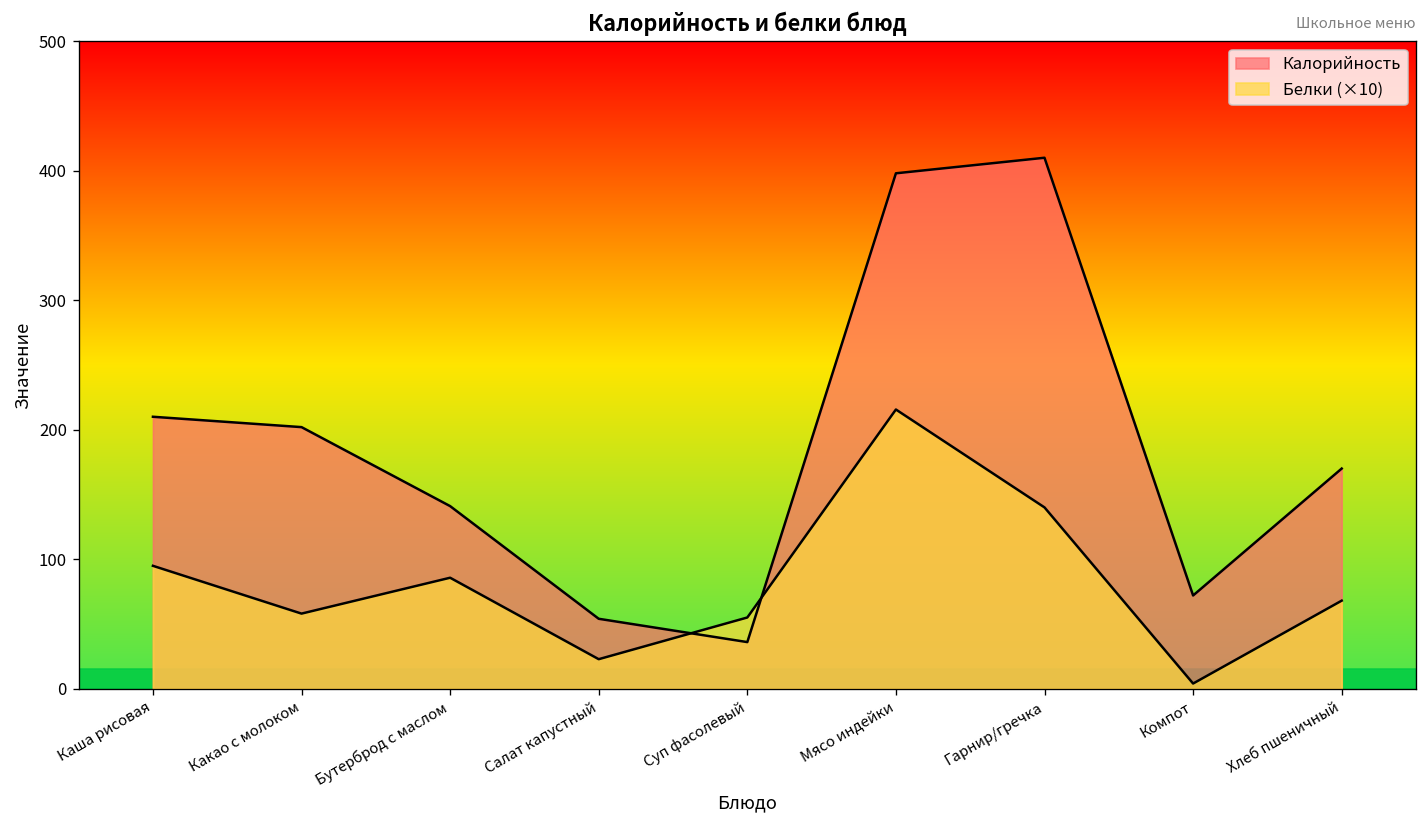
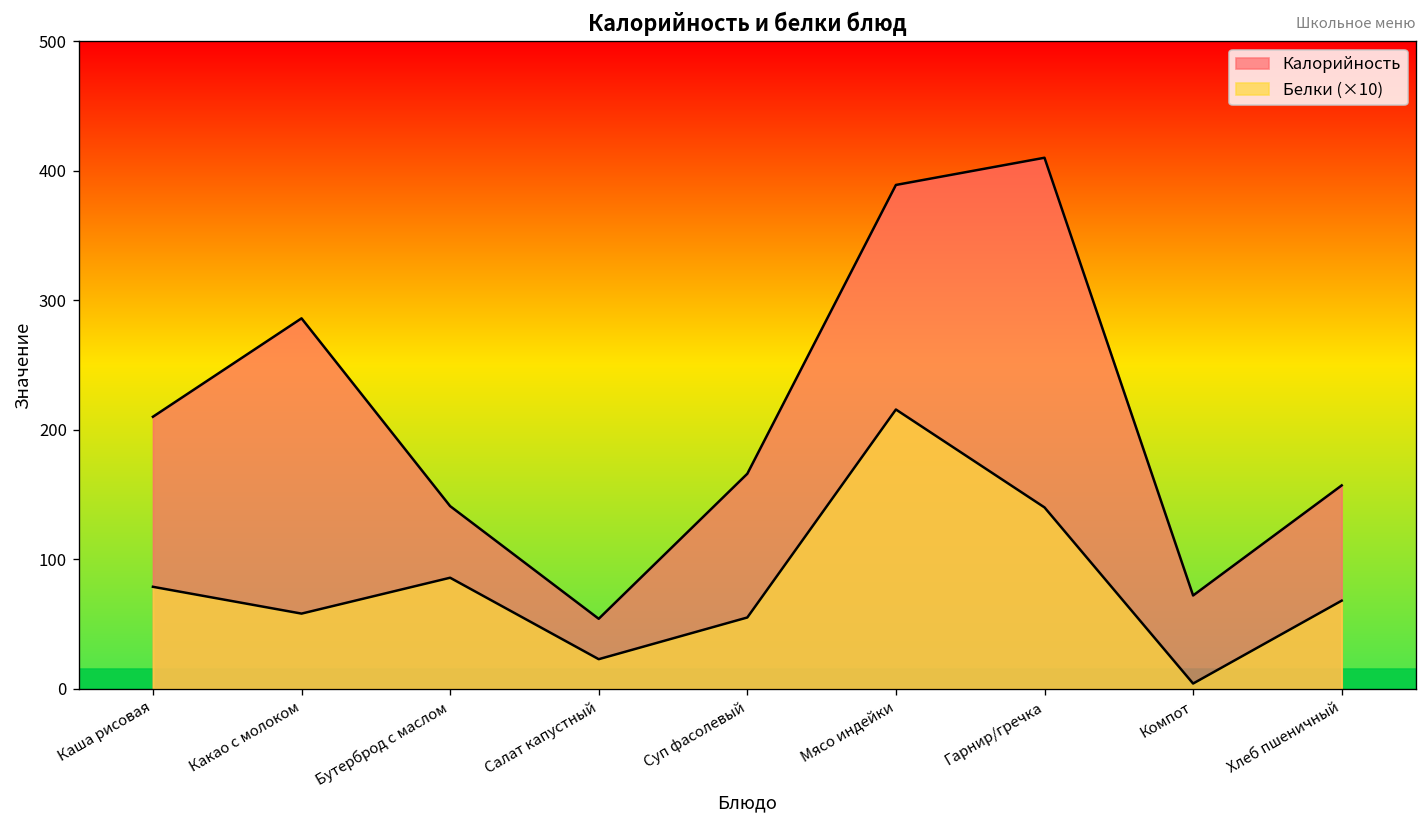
  {
    "Калорийность": {
      "Каша рисовая": 210,
-     "Какао с молоком": 202,
+     "Какао с молоком": 286,
      "Бутерброд с маслом": 141,
      "Салат капустный": 54,
-     "Суп фасолевый": 36,
-     "Мясо индейки": 398,
+     "Суп фасолевый": 166,
+     "Мясо индейки": 389,
      "Гарнир/гречка": 410,
      "Компот": 72,
-     "Хлеб пшеничный": 170
+     "Хлеб пшеничный": 157
    },
    "Белки (×10)": {
-     "Каша рисовая": 95,
+     "Каша рисовая": 79,
      "Какао с молоком": 58,
      "Бутерброд с маслом": 86,
      "Салат капустный": 23,
      "Суп фасолевый": 55,
      "Мясо индейки": 216,
      "Гарнир/гречка": 140,
      "Хлеб пшеничный": 68
    }
  }
